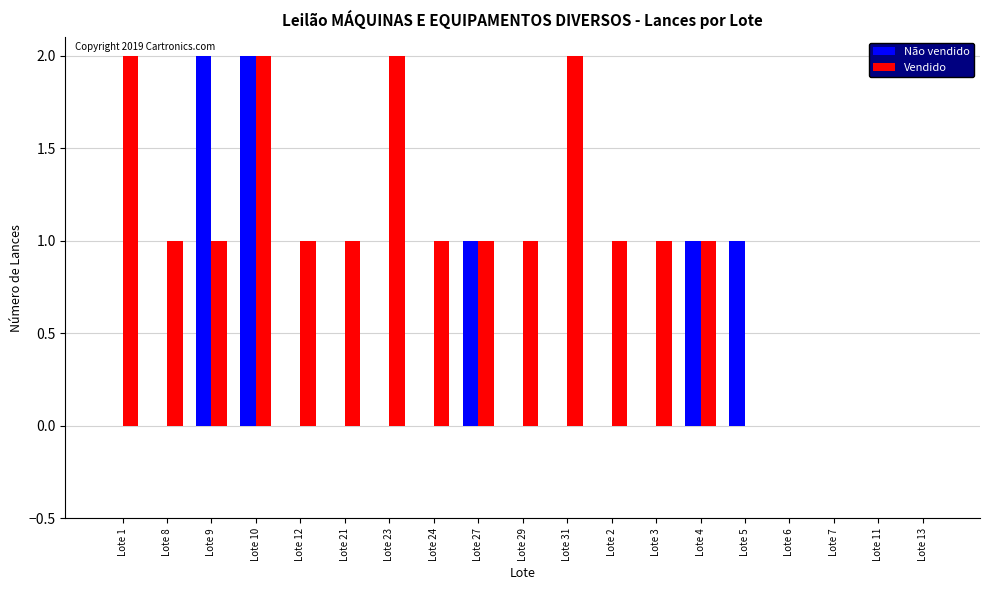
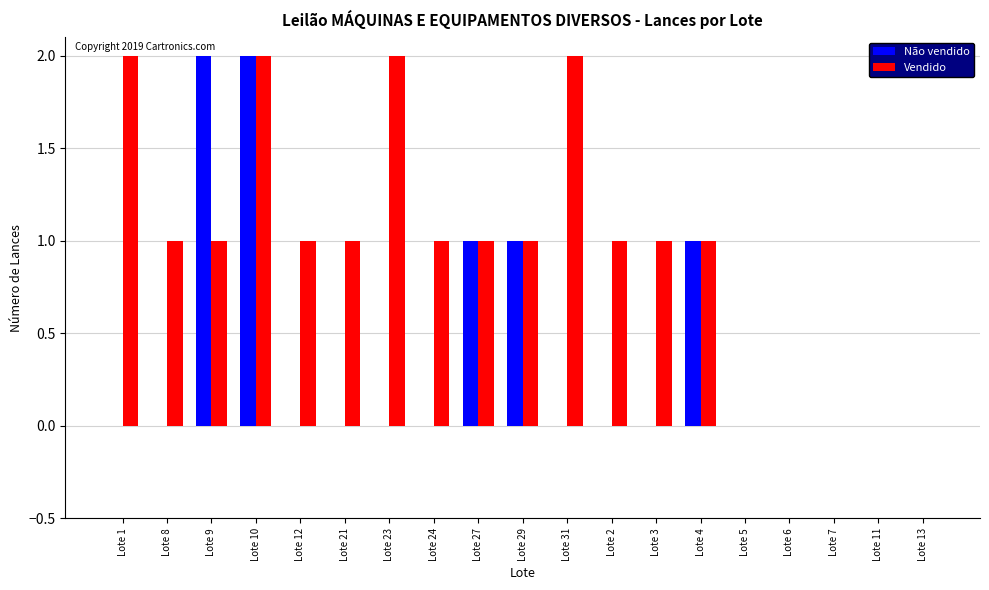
  {
    "Não vendido": {
      "Lote 1": 0,
      "Lote 8": 0,
      "Lote 10": 2,
      "Lote 12": 0,
      "Lote 21": 0,
      "Lote 23": 0,
      "Lote 24": 0,
      "Lote 27": 1,
-     "Lote 29": 0,
+     "Lote 29": 1,
      "Lote 31": 0,
      "Lote 2": 0,
      "Lote 3": 0,
      "Lote 4": 1,
-     "Lote 5": 1,
+     "Lote 5": 0,
      "Lote 6": 0,
      "Lote 7": 0,
      "Lote 11": 0,
      "Lote 13": 0
    },
    "Vendido": {
      "Lote 8": 1,
      "Lote 9": 1,
      "Lote 10": 2,
      "Lote 12": 1,
      "Lote 21": 1,
      "Lote 23": 2,
      "Lote 24": 1,
      "Lote 27": 1,
      "Lote 29": 1,
      "Lote 31": 2,
      "Lote 2": 1,
      "Lote 3": 1,
      "Lote 4": 1,
      "Lote 5": 0,
      "Lote 6": 0,
      "Lote 7": 0,
      "Lote 11": 0,
      "Lote 13": 0
    }
  }
